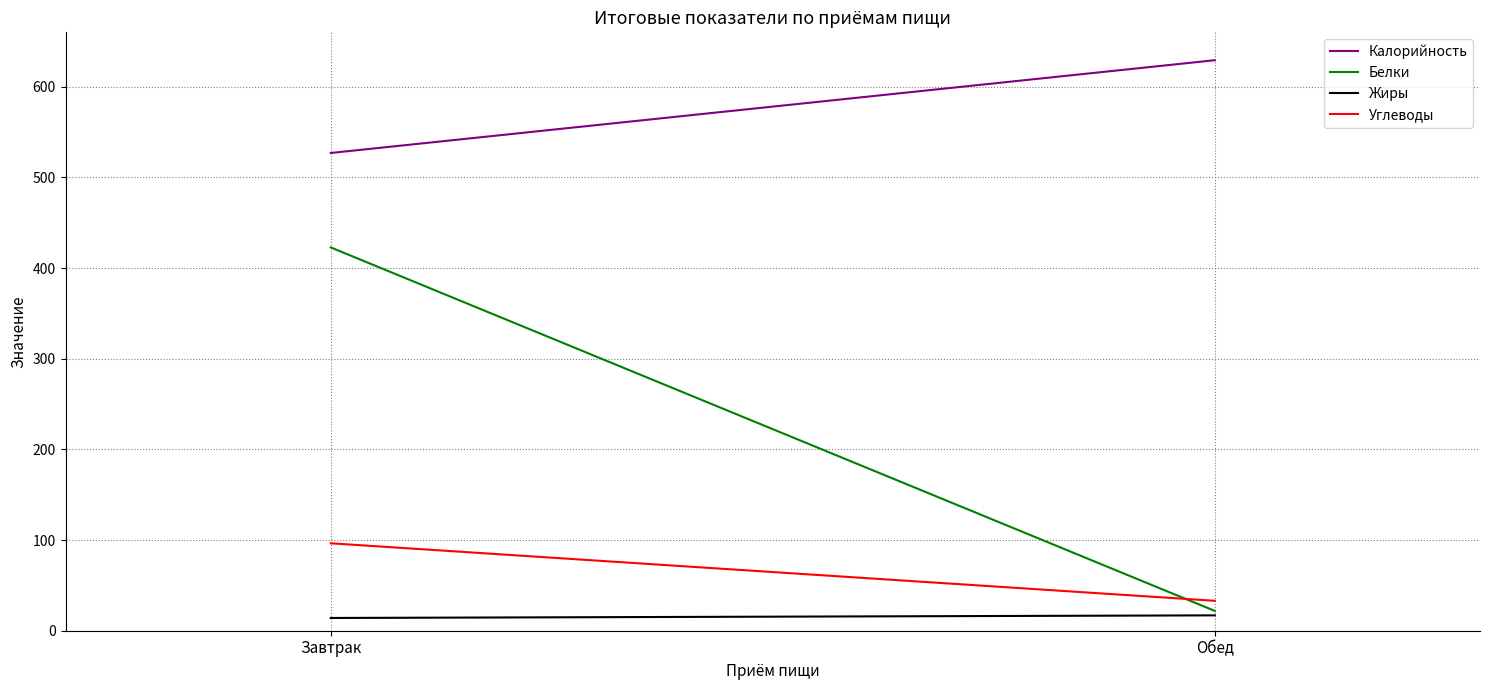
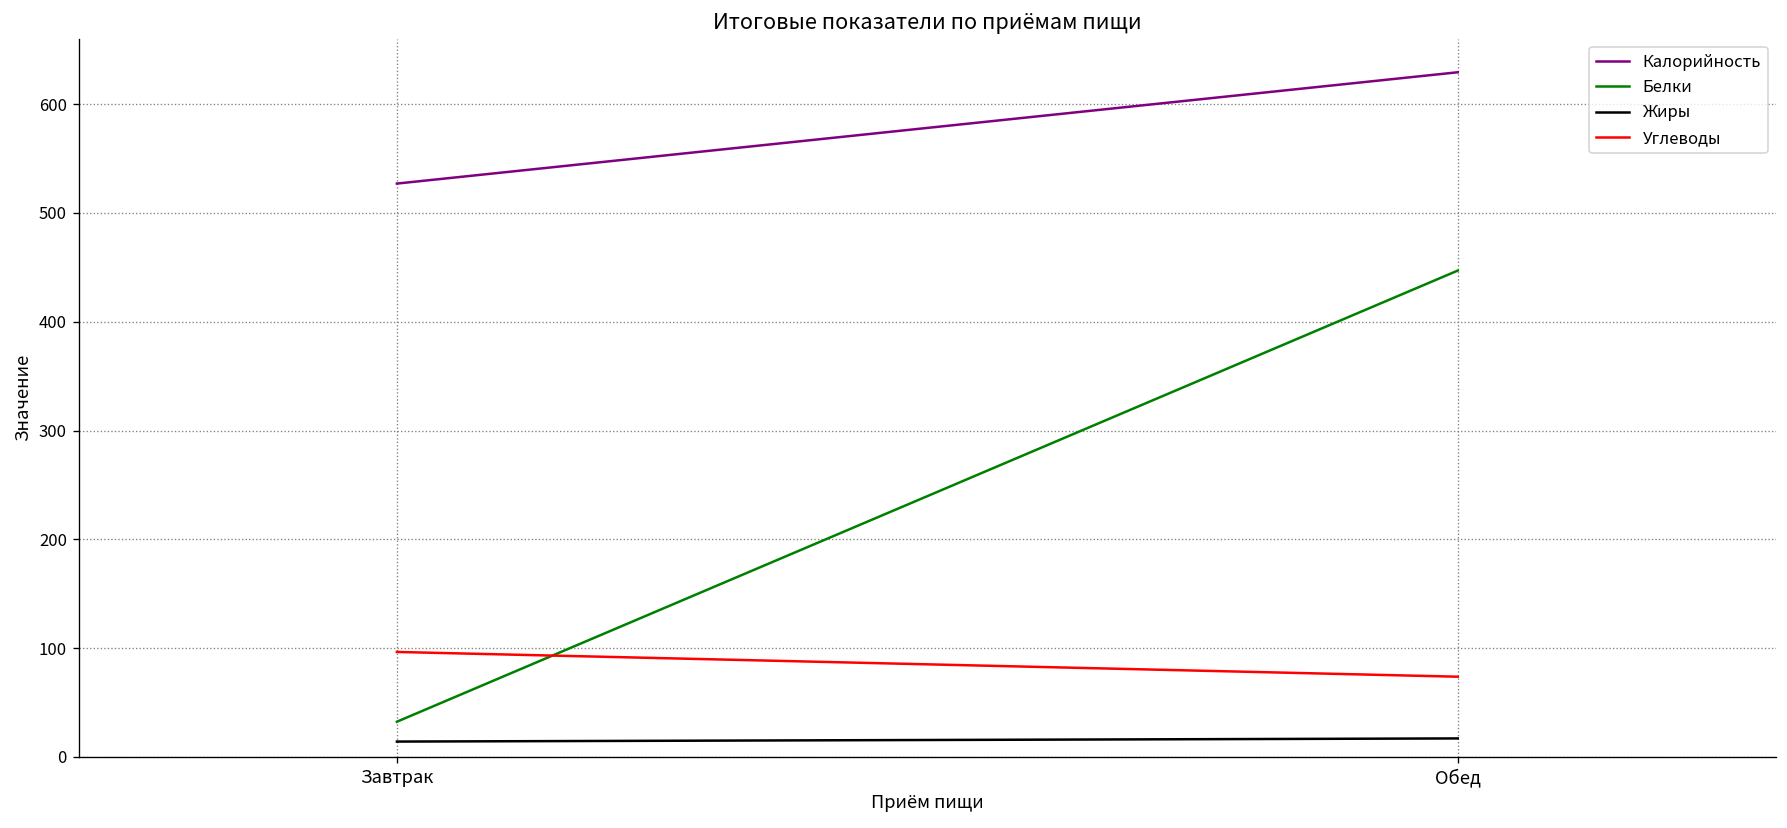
  {
    "Калорийность": {
      "Завтрак": 530,
      "Обед": 630
    },
    "Белки": {
-     "Завтрак": 420,
-     "Обед": 20
+     "Завтрак": 30,
+     "Обед": 450
    },
    "Жиры": {
      "Завтрак": 10,
      "Обед": 20
    },
    "Углеводы": {
      "Завтрак": 100,
-     "Обед": 30
+     "Обед": 70
    }
  }
